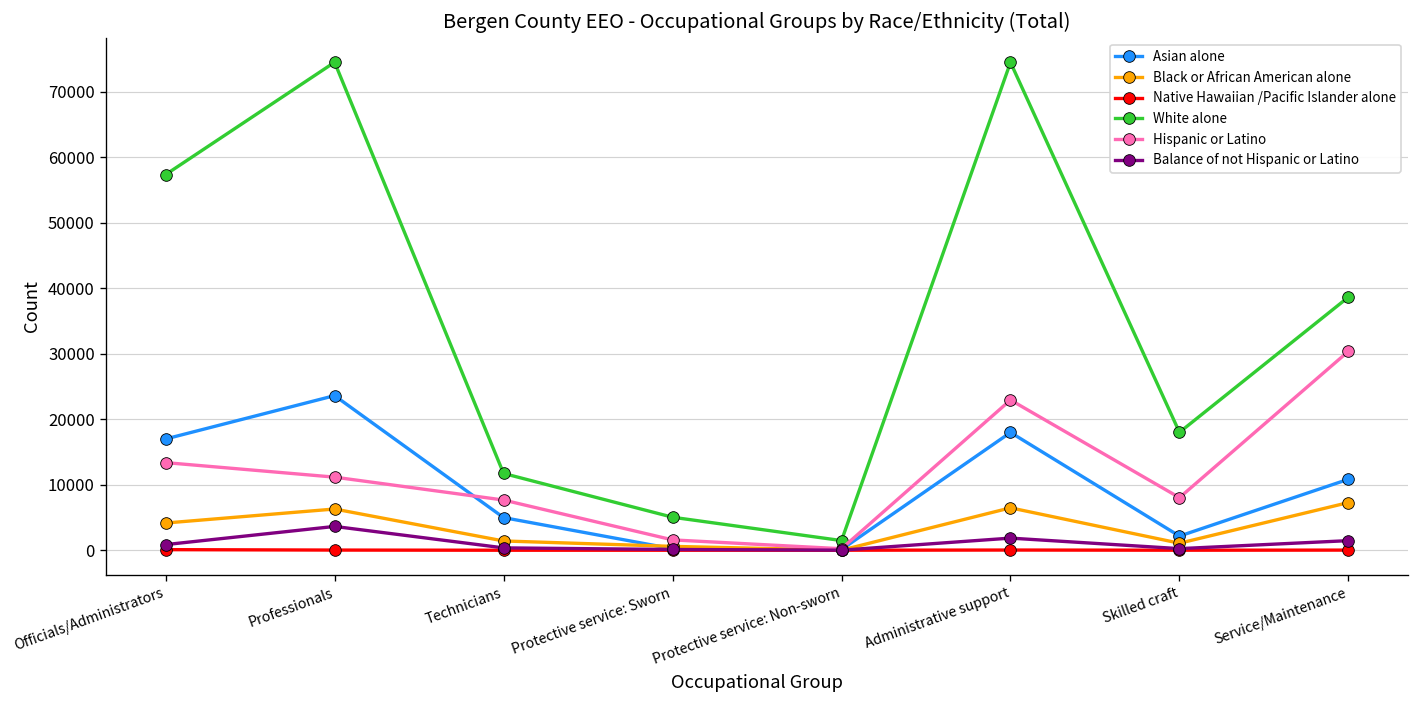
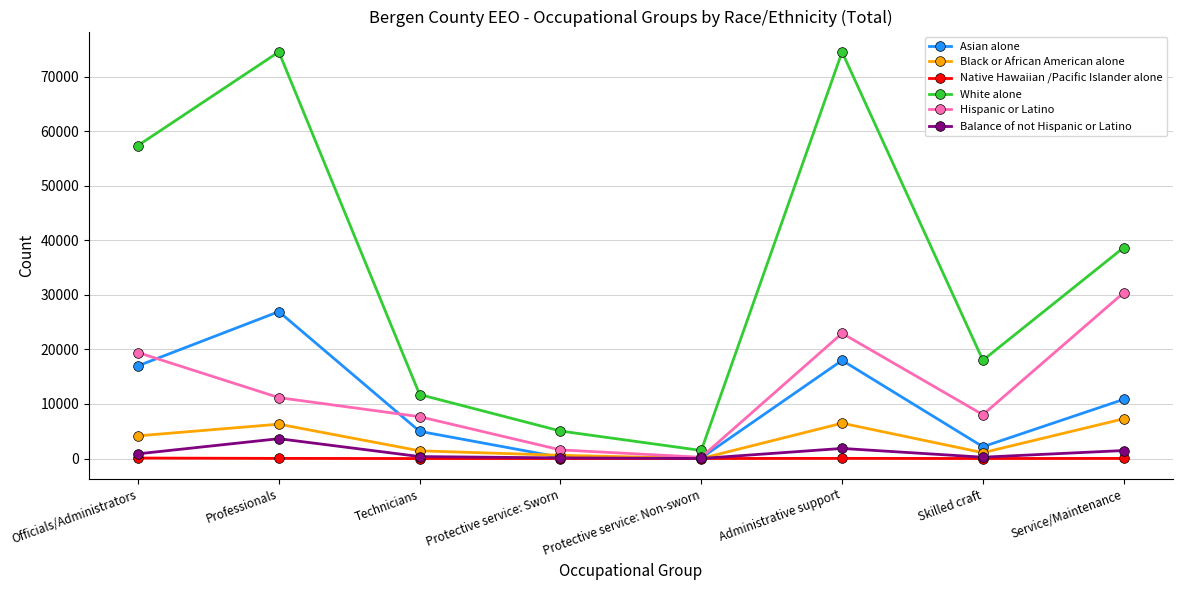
  {
    "Asian alone": {
      "Officials/Administrators": 17000,
-     "Professionals": 24000,
+     "Professionals": 27000,
      "Technicians": 5000,
      "Administrative support": 18000,
      "Skilled craft": 2000,
      "Service/Maintenance": 11000
    },
    "Black or African American alone": {
      "Officials/Administrators": 4000,
      "Professionals": 6000,
      "Technicians": 1000,
      "Administrative support": 6000,
      "Skilled craft": 1000,
      "Service/Maintenance": 7000
    },
    "Native Hawaiian /Pacific Islander alone": {
      "Officials/Administrators": 0,
      "Professionals": 0,
      "Administrative support": 0,
      "Service/Maintenance": 0
    },
    "White alone": {
      "Officials/Administrators": 57000,
      "Professionals": 75000,
      "Technicians": 12000,
      "Protective service: Sworn": 5000,
      "Protective service: Non-sworn": 1000,
      "Administrative support": 75000,
      "Skilled craft": 18000,
      "Service/Maintenance": 39000
    },
    "Hispanic or Latino": {
-     "Officials/Administrators": 13000,
+     "Officials/Administrators": 19000,
      "Professionals": 11000,
      "Technicians": 8000,
      "Protective service: Sworn": 2000,
      "Administrative support": 23000,
      "Skilled craft": 8000,
      "Service/Maintenance": 30000
    },
    "Balance of not Hispanic or Latino": {
      "Officials/Administrators": 1000,
      "Professionals": 4000,
      "Administrative support": 2000,
      "Service/Maintenance": 1000
    }
  }
